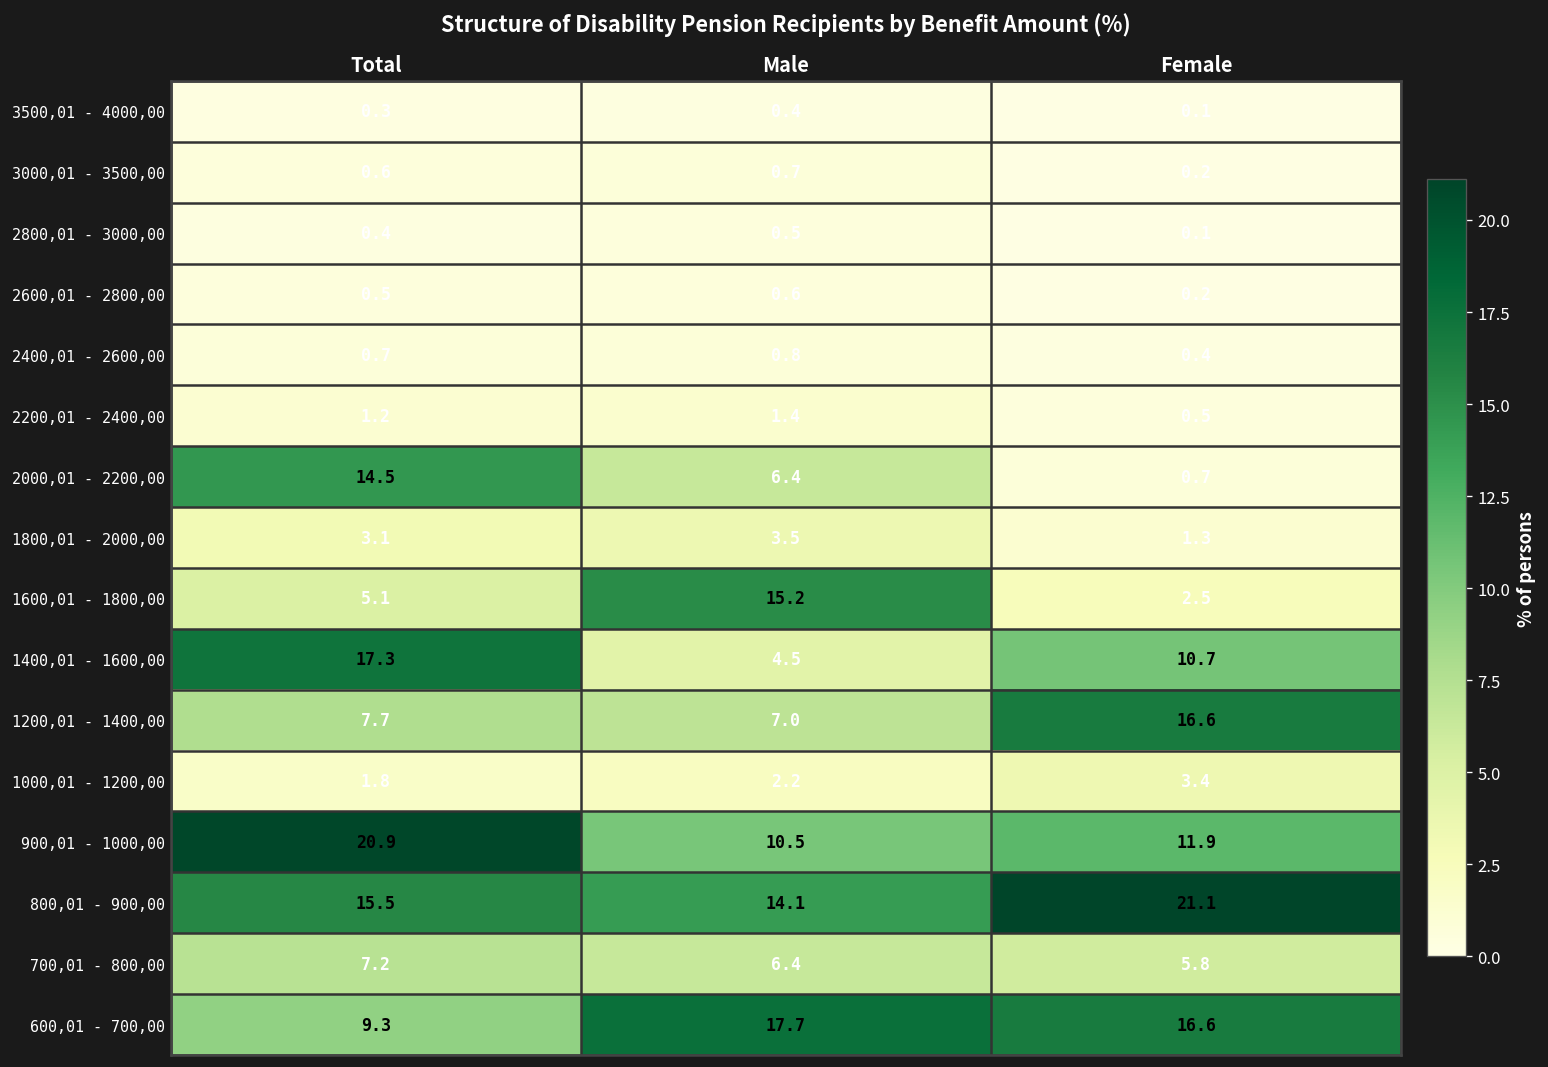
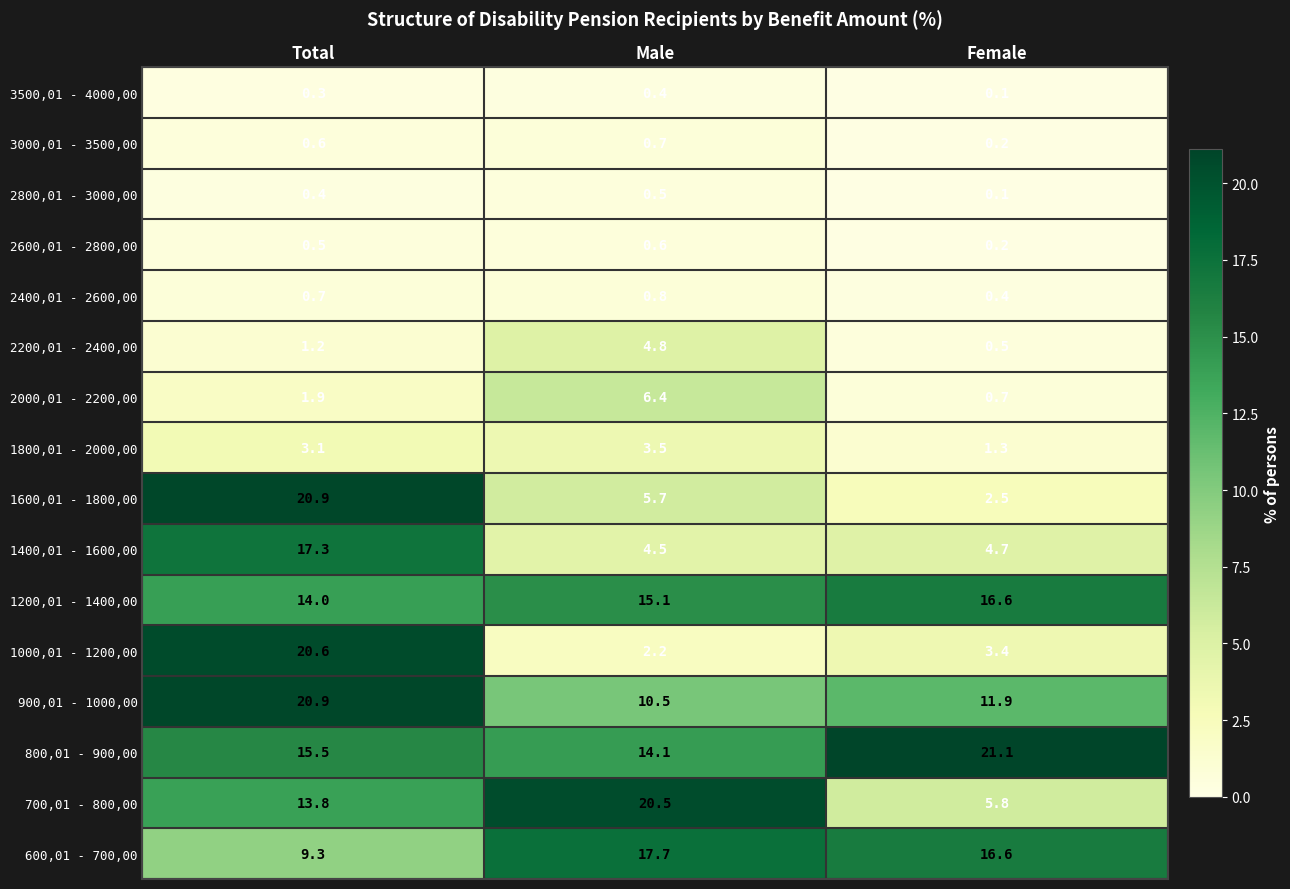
  {
    "2200,01 - 2400,00": {
-     "Male": 1.4
+     "Male": 4.8
    },
    "2000,01 - 2200,00": {
-     "Total": 14.5,
+     "Total": 1.9,
      "Male": 6.4
    },
    "1800,01 - 2000,00": {
      "Total": 3.1,
      "Male": 3.5
    },
    "1600,01 - 1800,00": {
-     "Total": 5.1,
-     "Male": 15.2,
+     "Total": 20.9,
+     "Male": 5.7,
      "Female": 2.5
    },
    "1400,01 - 1600,00": {
      "Total": 17.3,
      "Male": 4.5,
-     "Female": 10.7
+     "Female": 4.7
    },
    "1200,01 - 1400,00": {
-     "Total": 7.7,
-     "Male": 7.0,
+     "Total": 14.0,
+     "Male": 15.1,
      "Female": 16.6
    },
    "1000,01 - 1200,00": {
-     "Total": 1.8,
+     "Total": 20.6,
      "Male": 2.2,
      "Female": 3.4
    },
    "900,01 - 1000,00": {
      "Total": 20.9,
      "Male": 10.5,
      "Female": 11.9
    },
    "800,01 - 900,00": {
      "Total": 15.5,
      "Male": 14.1,
      "Female": 21.1
    },
    "700,01 - 800,00": {
-     "Total": 7.2,
-     "Male": 6.4,
+     "Total": 13.8,
+     "Male": 20.5,
      "Female": 5.8
    },
    "600,01 - 700,00": {
      "Total": 9.3,
      "Male": 17.7,
      "Female": 16.6
    }
  }
